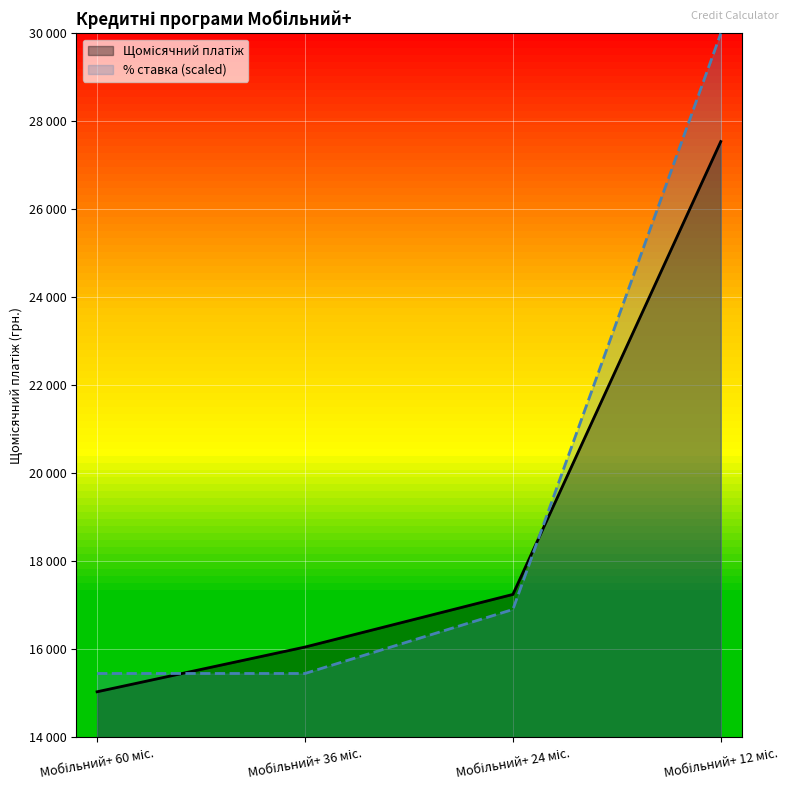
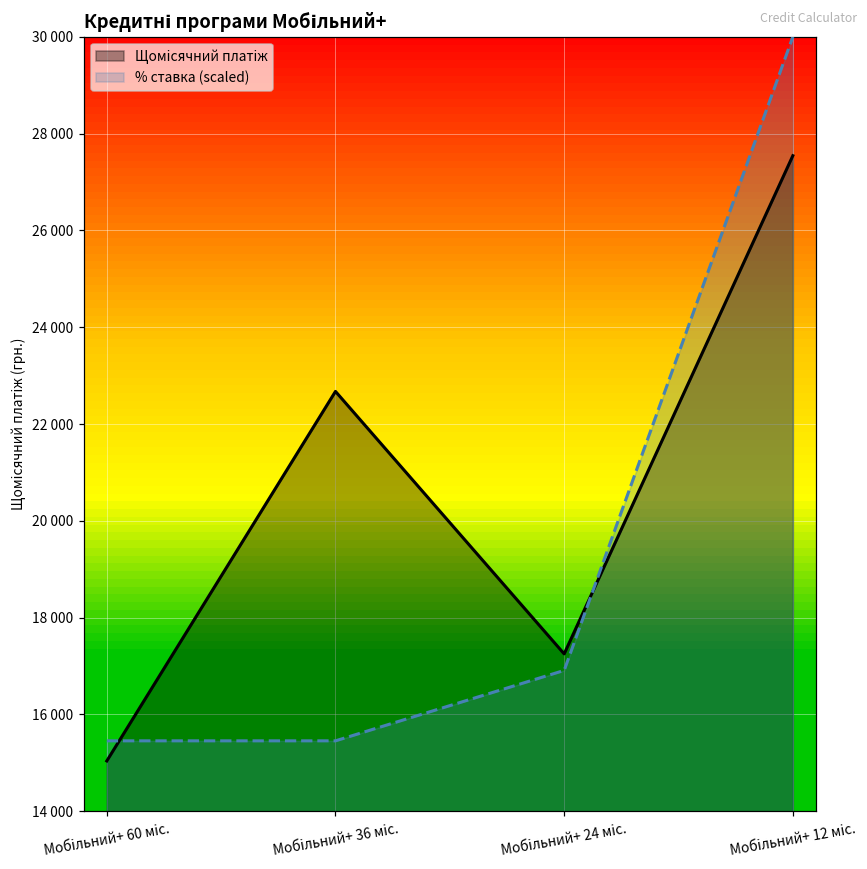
  {
    "Щомісячний платіж": {
      "Мобільний+ 60 міс.": 15000,
-     "Мобільний+ 36 міс.": 16100,
+     "Мобільний+ 36 міс.": 22700,
      "Мобільний+ 24 міс.": 17300,
      "Мобільний+ 12 міс.": 27500
    },
    "% ставка (scaled)": {
      "Мобільний+ 60 міс.": 15500,
      "Мобільний+ 36 міс.": 15500,
      "Мобільний+ 24 міс.": 16900,
      "Мобільний+ 12 міс.": 30000
    }
  }
